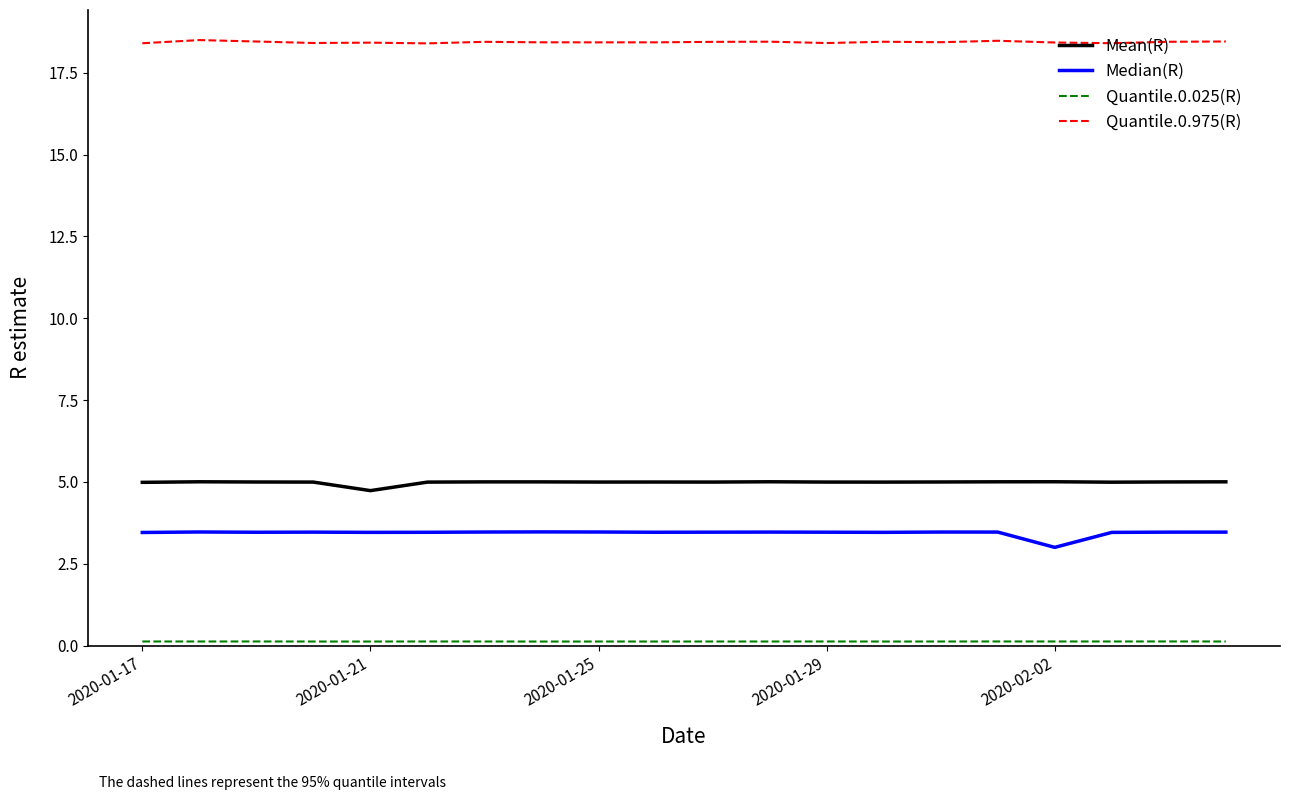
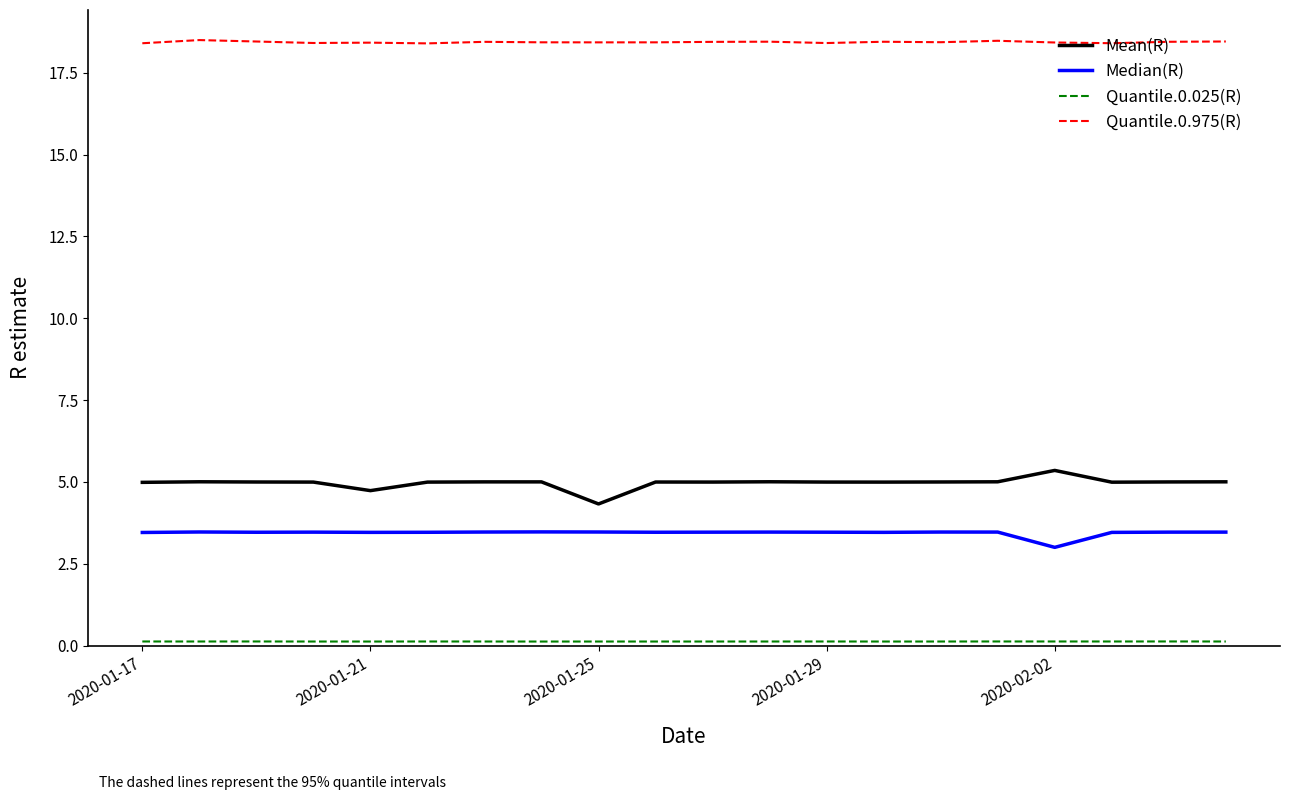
  {
    "Mean(R)": {
      "2020-01-17": 5.0,
      "2020-01-21": 4.7,
-     "2020-01-25": 5.0,
+     "2020-01-25": 4.3,
      "2020-01-29": 5.0,
-     "2020-02-02": 5.0
+     "2020-02-02": 5.4
    },
    "Median(R)": {
      "2020-01-17": 3.5,
      "2020-01-21": 3.5,
      "2020-01-25": 3.5,
      "2020-01-29": 3.5,
      "2020-02-02": 3.0
    },
    "Quantile.0.025(R)": {
      "2020-01-17": 0.1,
      "2020-01-21": 0.1,
      "2020-01-25": 0.1,
      "2020-01-29": 0.1,
      "2020-02-02": 0.1
    },
    "Quantile.0.975(R)": {
      "2020-01-17": 18.4,
      "2020-01-21": 18.4,
      "2020-01-25": 18.4,
      "2020-01-29": 18.4,
      "2020-02-02": 18.4
    }
  }
